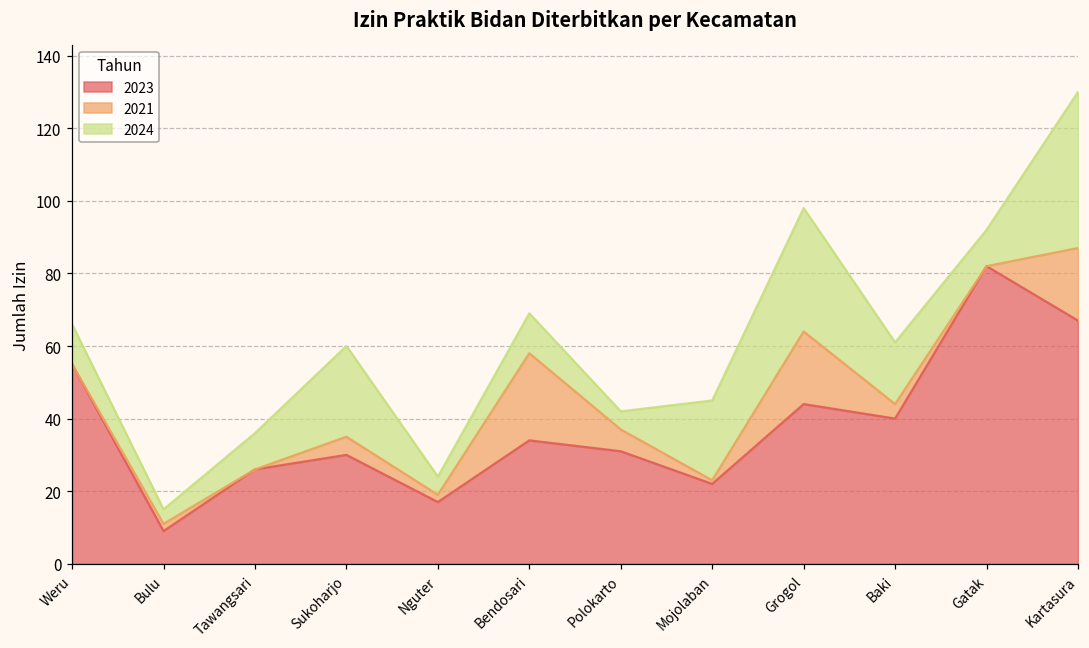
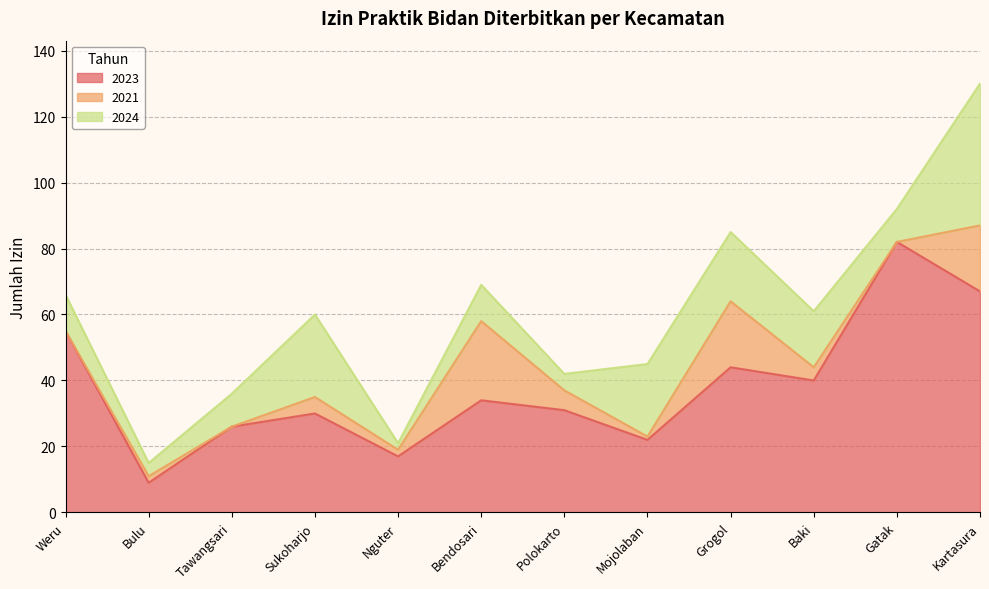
  {
    "2023": {
      "Bulu": 9,
      "Sukoharjo": 30,
      "Nguter": 17,
      "Bendosari": 34,
      "Polokarto": 31,
      "Mojolaban": 22,
      "Grogol": 44,
      "Baki": 40,
      "Kartasura": 67
    },
    "2021": {
      "Bulu": 2,
      "Sukoharjo": 5,
      "Nguter": 2,
      "Bendosari": 24,
      "Polokarto": 6,
      "Mojolaban": 1,
      "Grogol": 20,
      "Baki": 4,
      "Kartasura": 20
    },
    "2024": {
      "Weru": 11,
      "Bulu": 4,
      "Tawangsari": 10,
      "Sukoharjo": 25,
-     "Nguter": 5,
+     "Nguter": 2,
      "Bendosari": 11,
      "Polokarto": 5,
      "Mojolaban": 22,
-     "Grogol": 34,
+     "Grogol": 21,
      "Baki": 17,
      "Gatak": 10,
      "Kartasura": 43
    }
  }
